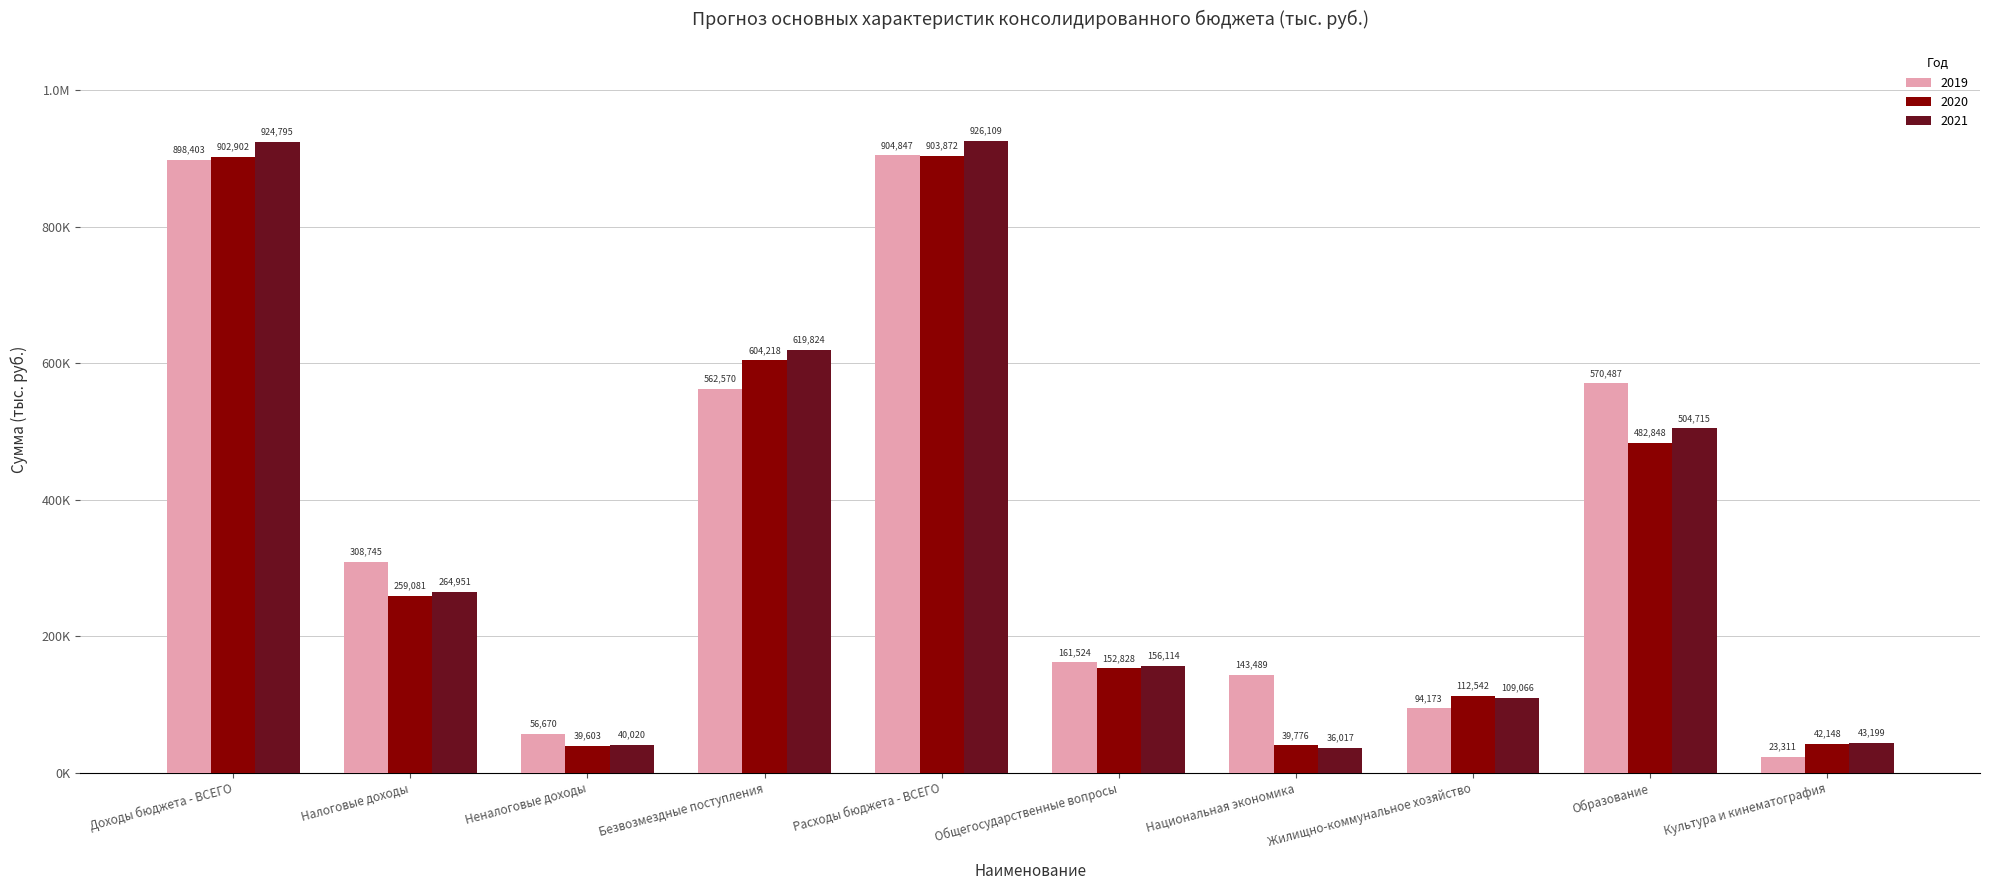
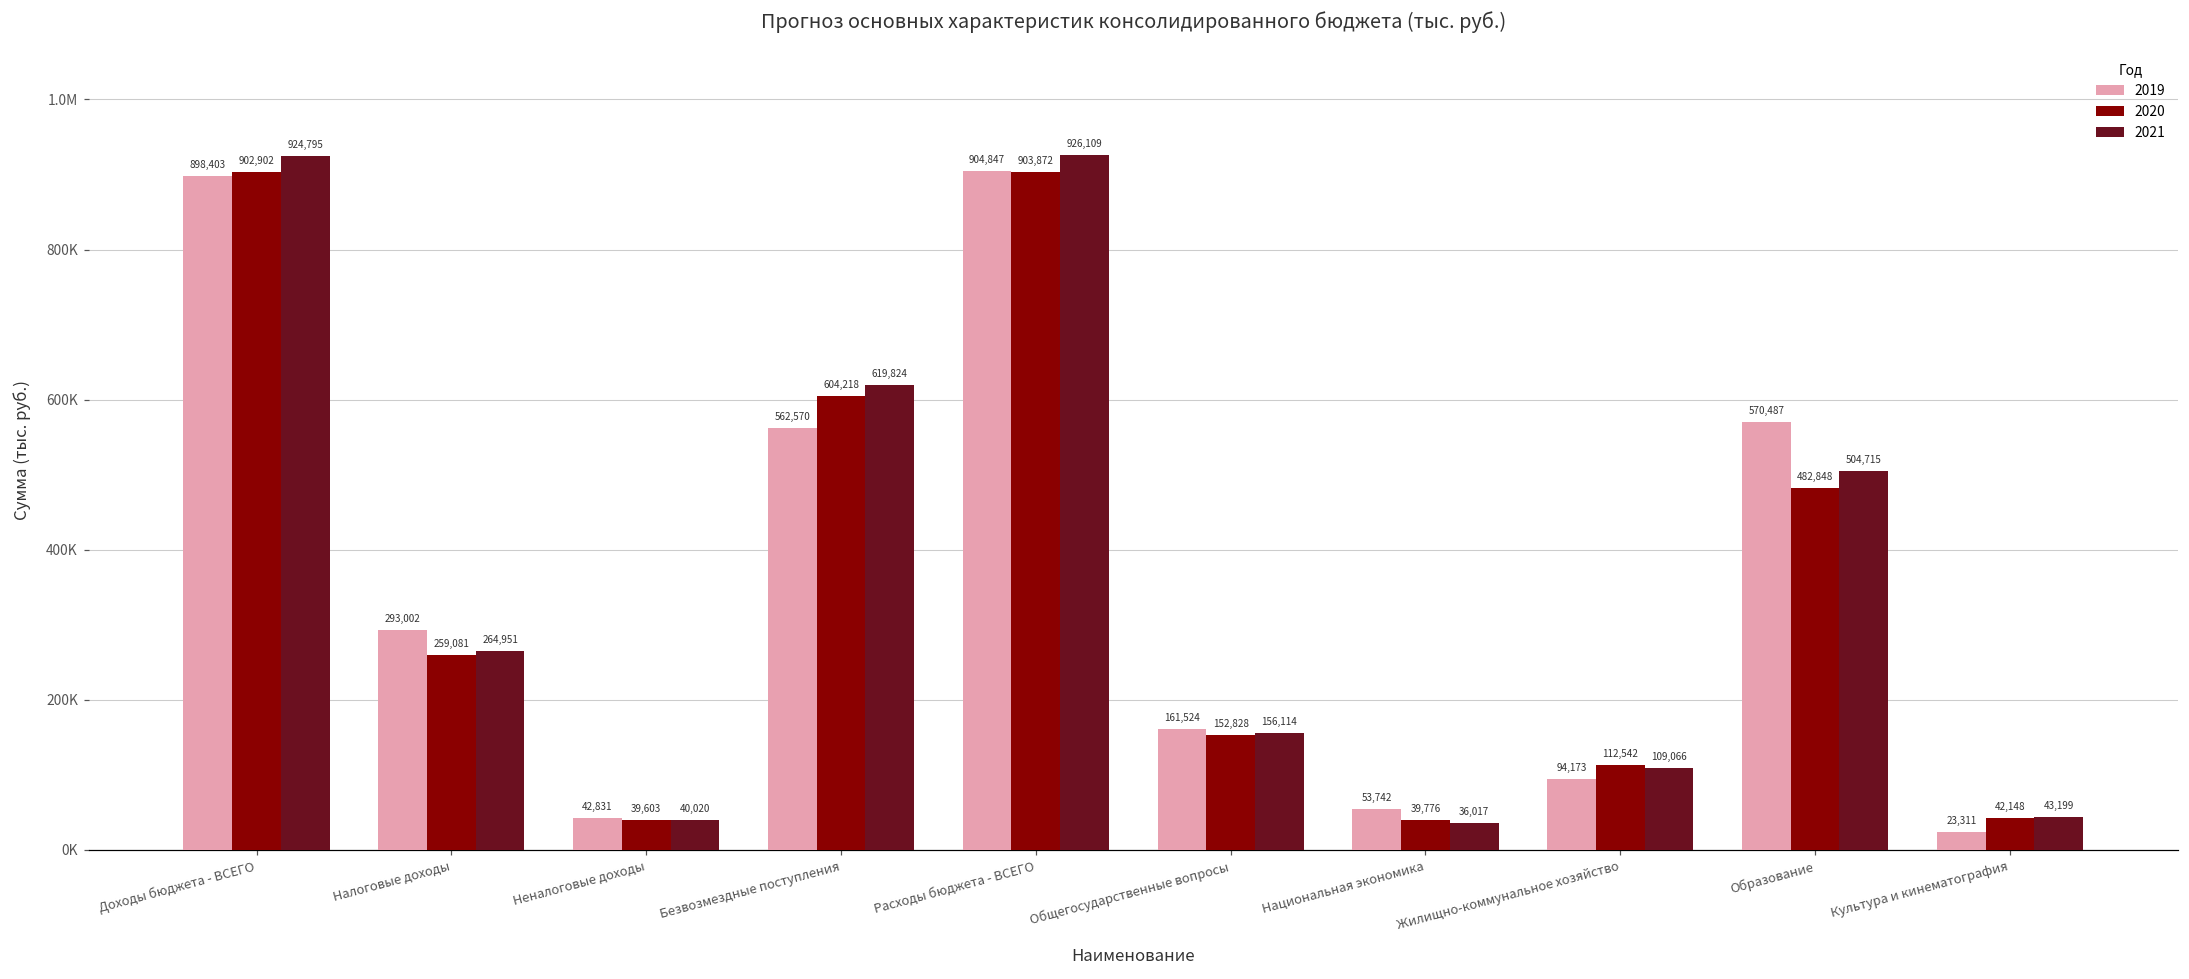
  {
    "2019": {
      "Доходы бюджета - ВСЕГО": "898,403",
-     "Налоговые доходы": "308,745",
-     "Неналоговые доходы": "56,670",
+     "Налоговые доходы": "293,002",
+     "Неналоговые доходы": "42,831",
      "Безвозмездные поступления": "562,570",
      "Расходы бюджета - ВСЕГО": "904,847",
      "Общегосударственные вопросы": "161,524",
-     "Национальная экономика": "143,489",
+     "Национальная экономика": "53,742",
      "Жилищно-коммунальное хозяйство": "94,173",
      "Образование": "570,487",
      "Культура и кинематография": "23,311"
    }
  }
